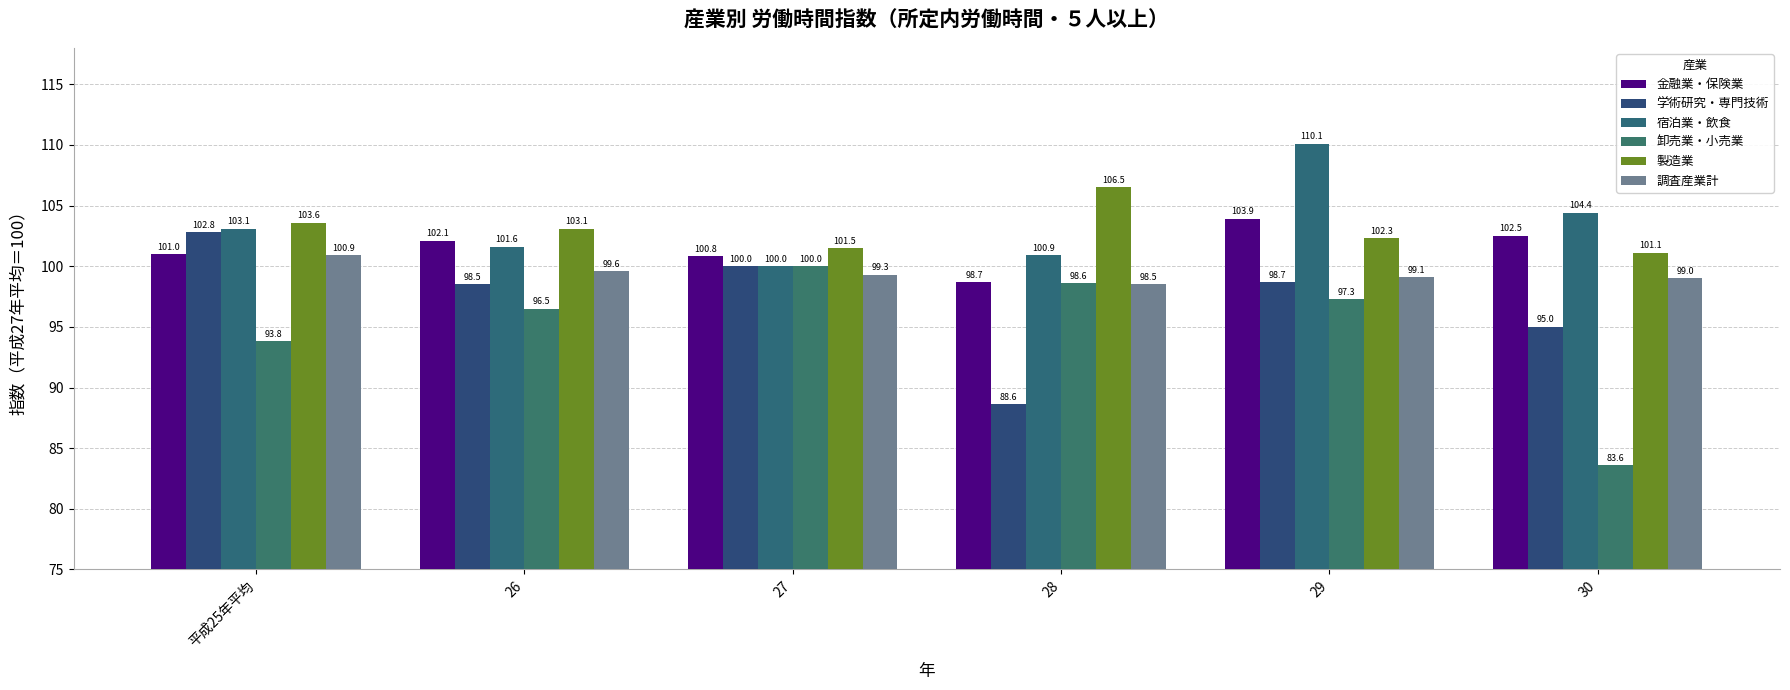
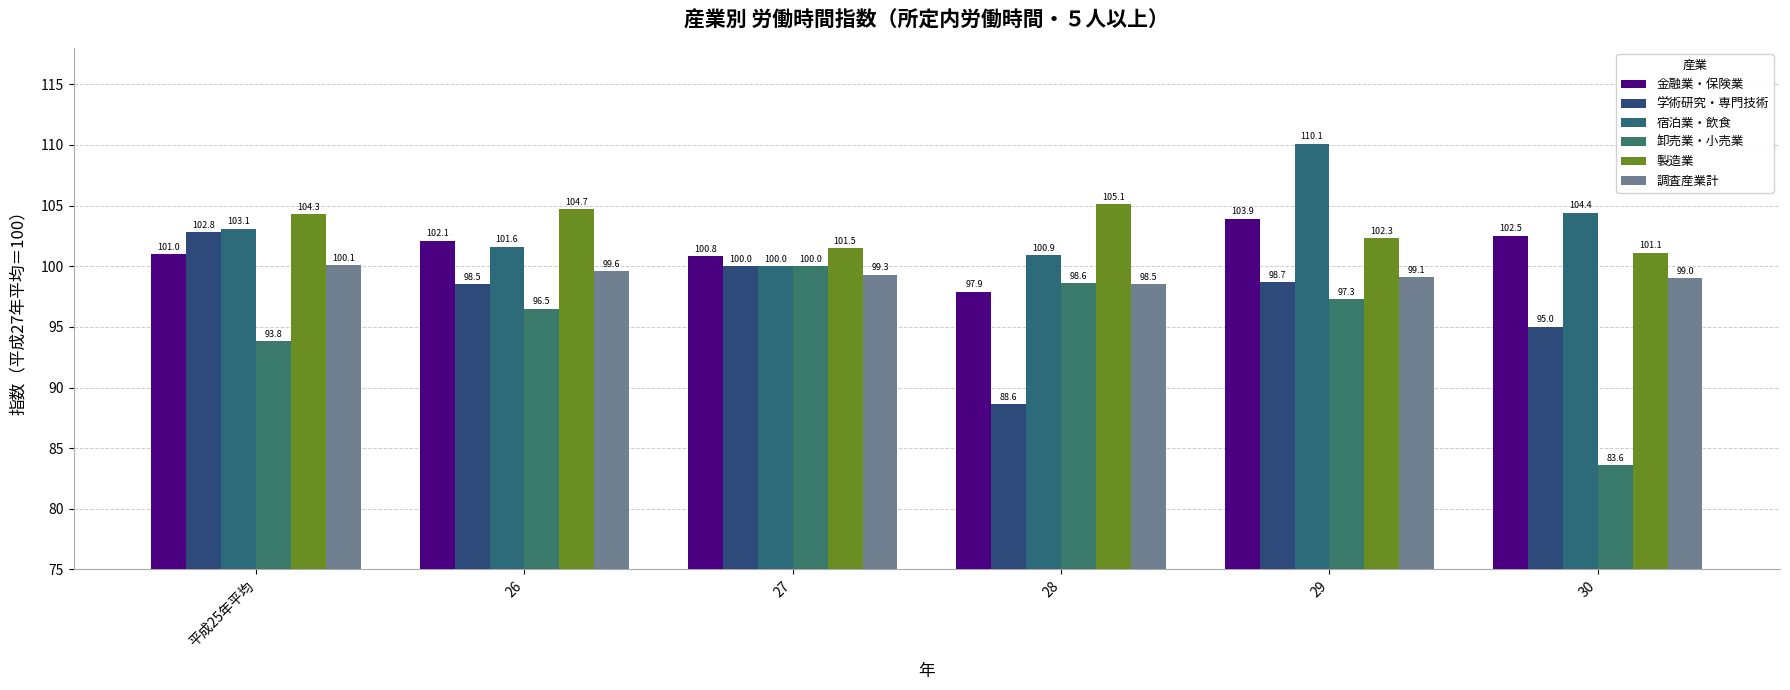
  {
    "金融業・保険業": {
      "平成25年平均": 101.0,
      "26": 102.1,
      "27": 100.8,
-     "28": 98.7,
+     "28": 97.9,
      "29": 103.9,
      "30": 102.5
    },
    "製造業": {
-     "平成25年平均": 103.6,
-     "26": 103.1,
+     "平成25年平均": 104.3,
+     "26": 104.7,
      "27": 101.5,
-     "28": 106.5,
+     "28": 105.1,
      "29": 102.3,
      "30": 101.1
    },
    "調査産業計": {
-     "平成25年平均": 100.9,
+     "平成25年平均": 100.1,
      "26": 99.6,
      "27": 99.3,
      "28": 98.5,
      "29": 99.1,
      "30": 99.0
    }
  }
